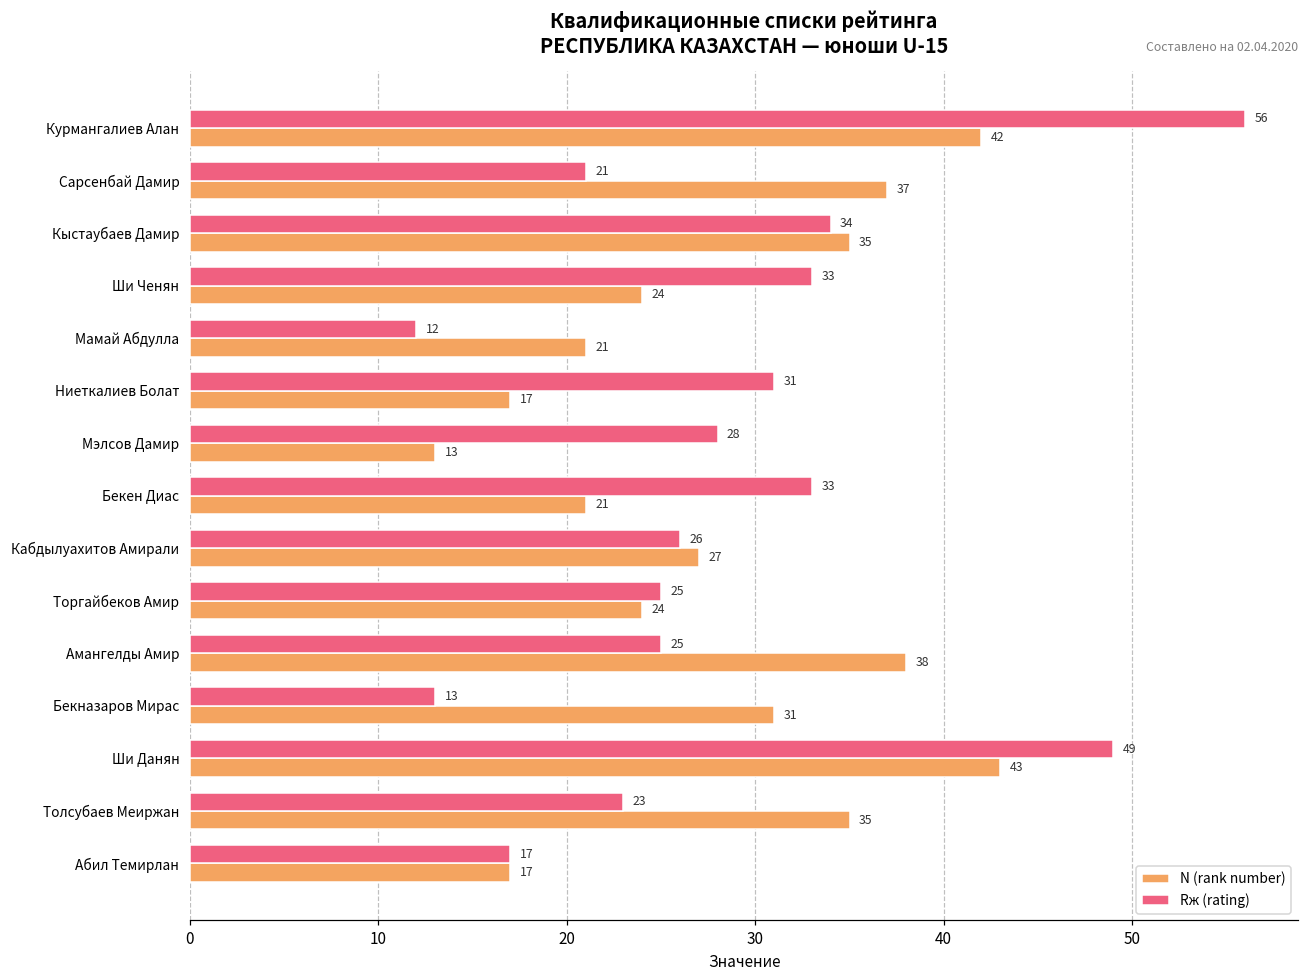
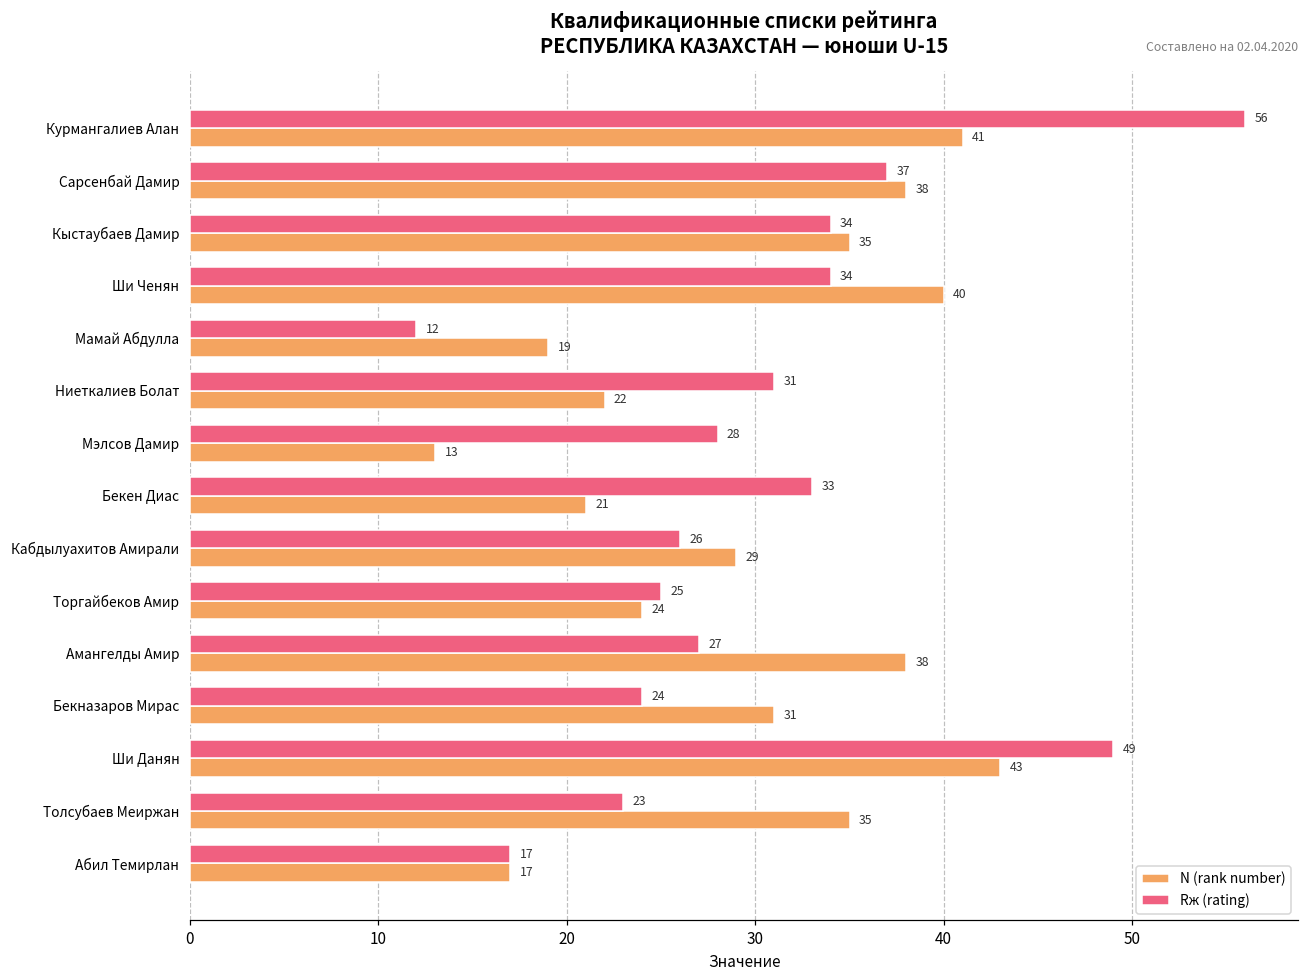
  {
    "N (rank number)": {
-     "Курмангалиев Алан": 42,
-     "Сарсенбай Дамир": 37,
+     "Курмангалиев Алан": 41,
+     "Сарсенбай Дамир": 38,
      "Кыстаубаев Дамир": 35,
-     "Ши Ченян": 24,
-     "Мамай Абдулла": 21,
-     "Ниеткалиев Болат": 17,
+     "Ши Ченян": 40,
+     "Мамай Абдулла": 19,
+     "Ниеткалиев Болат": 22,
      "Мэлсов Дамир": 13,
      "Бекен Диас": 21,
-     "Кабдылуахитов Амирали": 27,
+     "Кабдылуахитов Амирали": 29,
      "Торгайбеков Амир": 24,
      "Амангелды Амир": 38,
      "Бекназаров Мирас": 31,
      "Ши Данян": 43,
      "Толсубаев Меиржан": 35,
      "Абил Темирлан": 17
    },
    "Rж (rating)": {
      "Курмангалиев Алан": 56,
-     "Сарсенбай Дамир": 21,
+     "Сарсенбай Дамир": 37,
      "Кыстаубаев Дамир": 34,
-     "Ши Ченян": 33,
+     "Ши Ченян": 34,
      "Мамай Абдулла": 12,
      "Ниеткалиев Болат": 31,
      "Мэлсов Дамир": 28,
      "Бекен Диас": 33,
      "Кабдылуахитов Амирали": 26,
      "Торгайбеков Амир": 25,
-     "Амангелды Амир": 25,
-     "Бекназаров Мирас": 13,
+     "Амангелды Амир": 27,
+     "Бекназаров Мирас": 24,
      "Ши Данян": 49,
      "Толсубаев Меиржан": 23,
      "Абил Темирлан": 17
    }
  }
